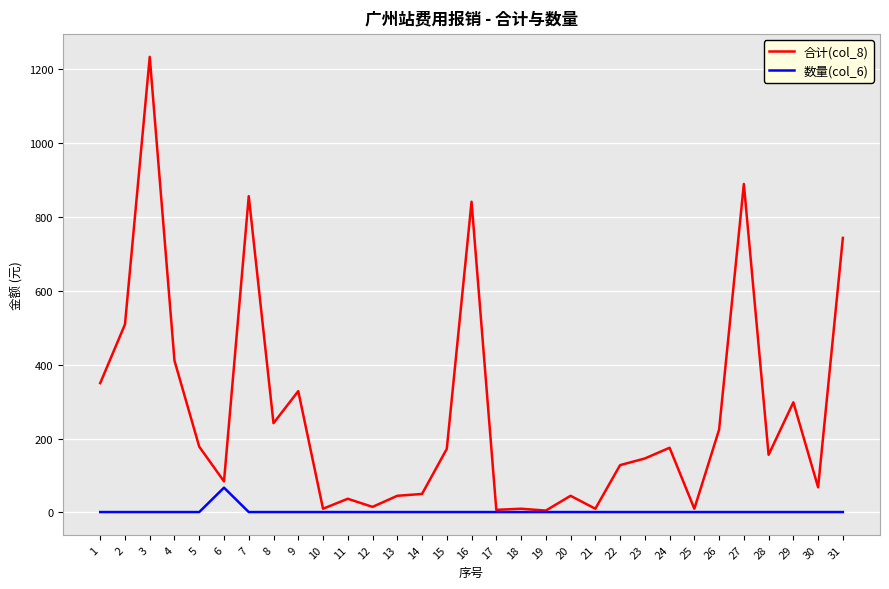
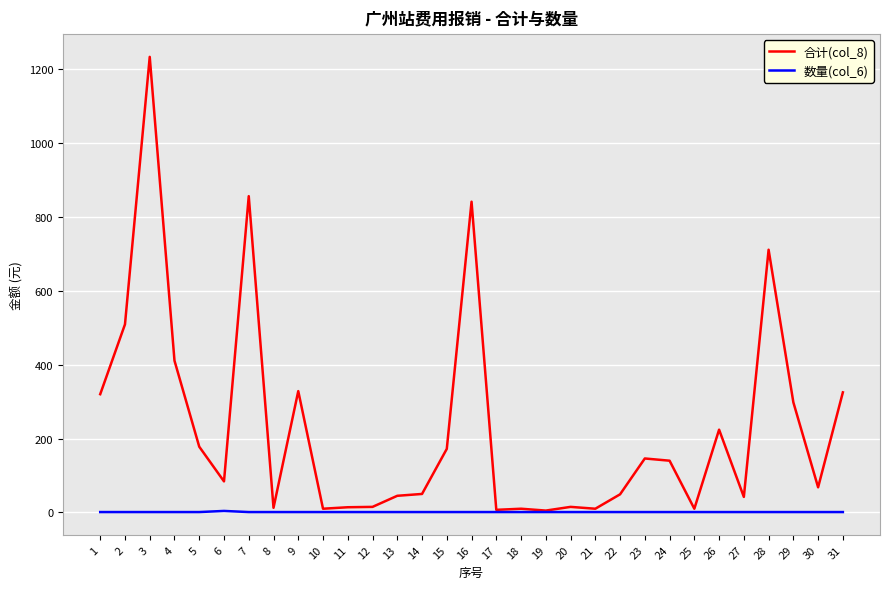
  {
    "合计(col_8)": {
-     "1": 350,
+     "1": 320,
      "2": 510,
      "3": 1230,
      "4": 410,
      "5": 180,
      "6": 80,
      "7": 860,
-     "8": 240,
+     "8": 10,
      "9": 330,
      "10": 10,
-     "11": 40,
+     "11": 10,
      "12": 20,
      "13": 50,
      "14": 50,
      "15": 170,
      "16": 840,
      "18": 10,
-     "20": 50,
+     "20": 20,
      "21": 10,
-     "22": 130,
+     "22": 50,
      "23": 150,
-     "24": 180,
+     "24": 140,
      "25": 10,
      "26": 220,
-     "27": 890,
-     "28": 160,
+     "27": 40,
+     "28": 710,
      "29": 300,
      "30": 70,
-     "31": 740
+     "31": 330
    },
    "数量(col_6)": {
      "1": 0,
      "2": 0,
      "3": 0,
      "4": 0,
      "5": 0,
-     "6": 70,
+     "6": 0,
      "7": 0,
      "8": 0,
      "9": 0,
      "10": 0,
      "11": 0,
      "12": 0,
      "13": 0,
      "14": 0,
      "15": 0,
      "16": 0,
      "18": 0,
      "20": 0,
      "21": 0,
      "22": 0,
      "23": 0,
      "24": 0,
      "25": 0,
      "26": 0,
      "27": 0,
      "28": 0,
      "29": 0,
      "30": 0,
      "31": 0
    }
  }
